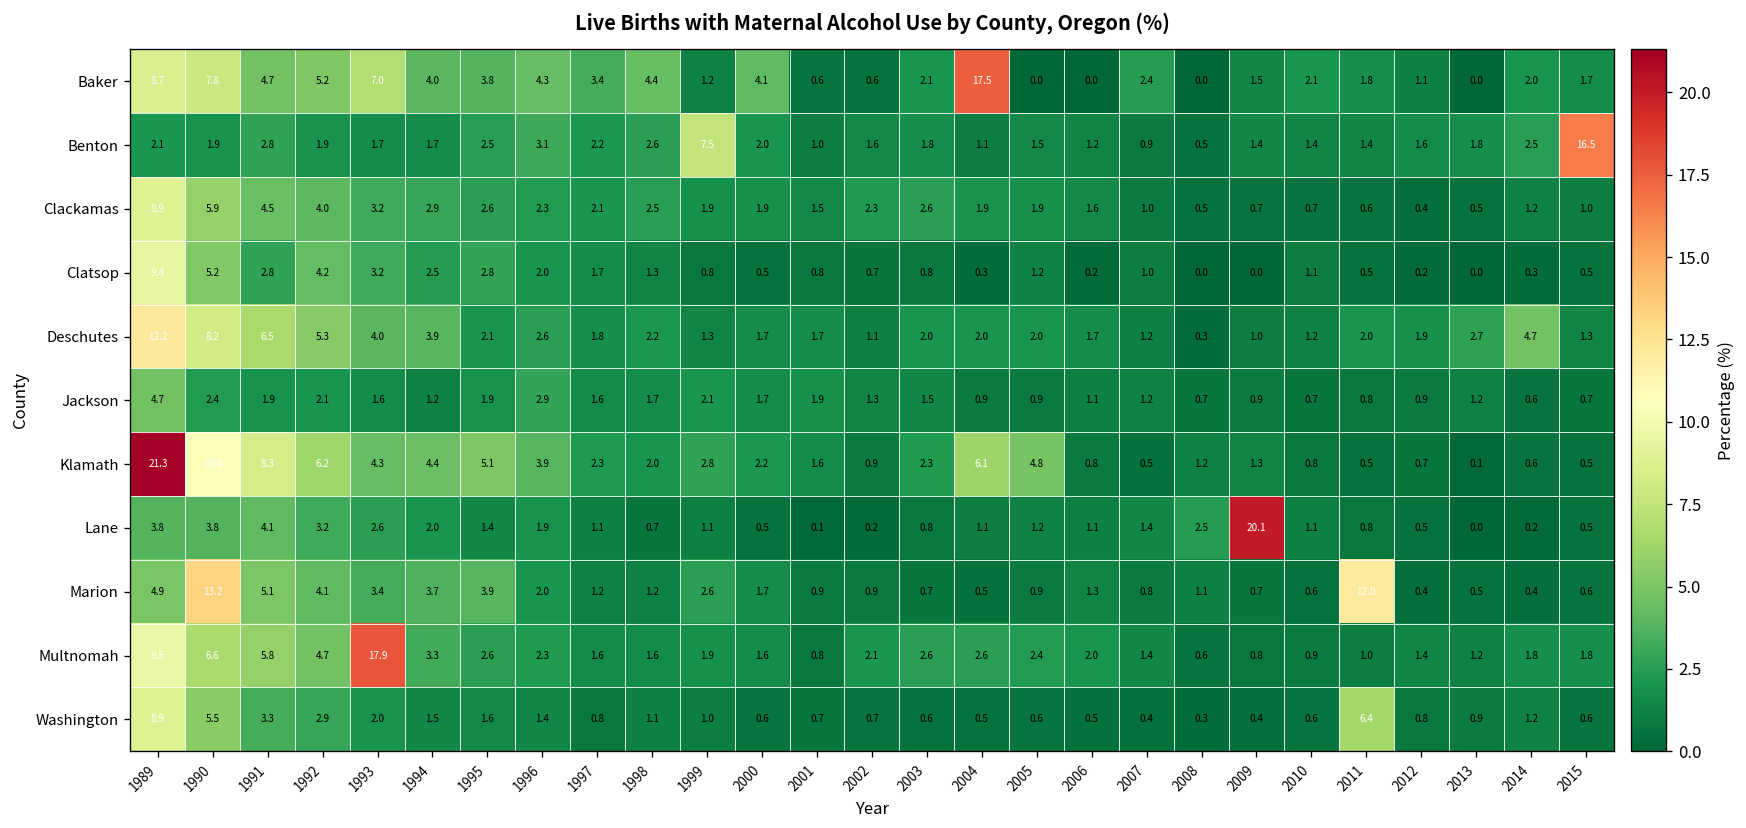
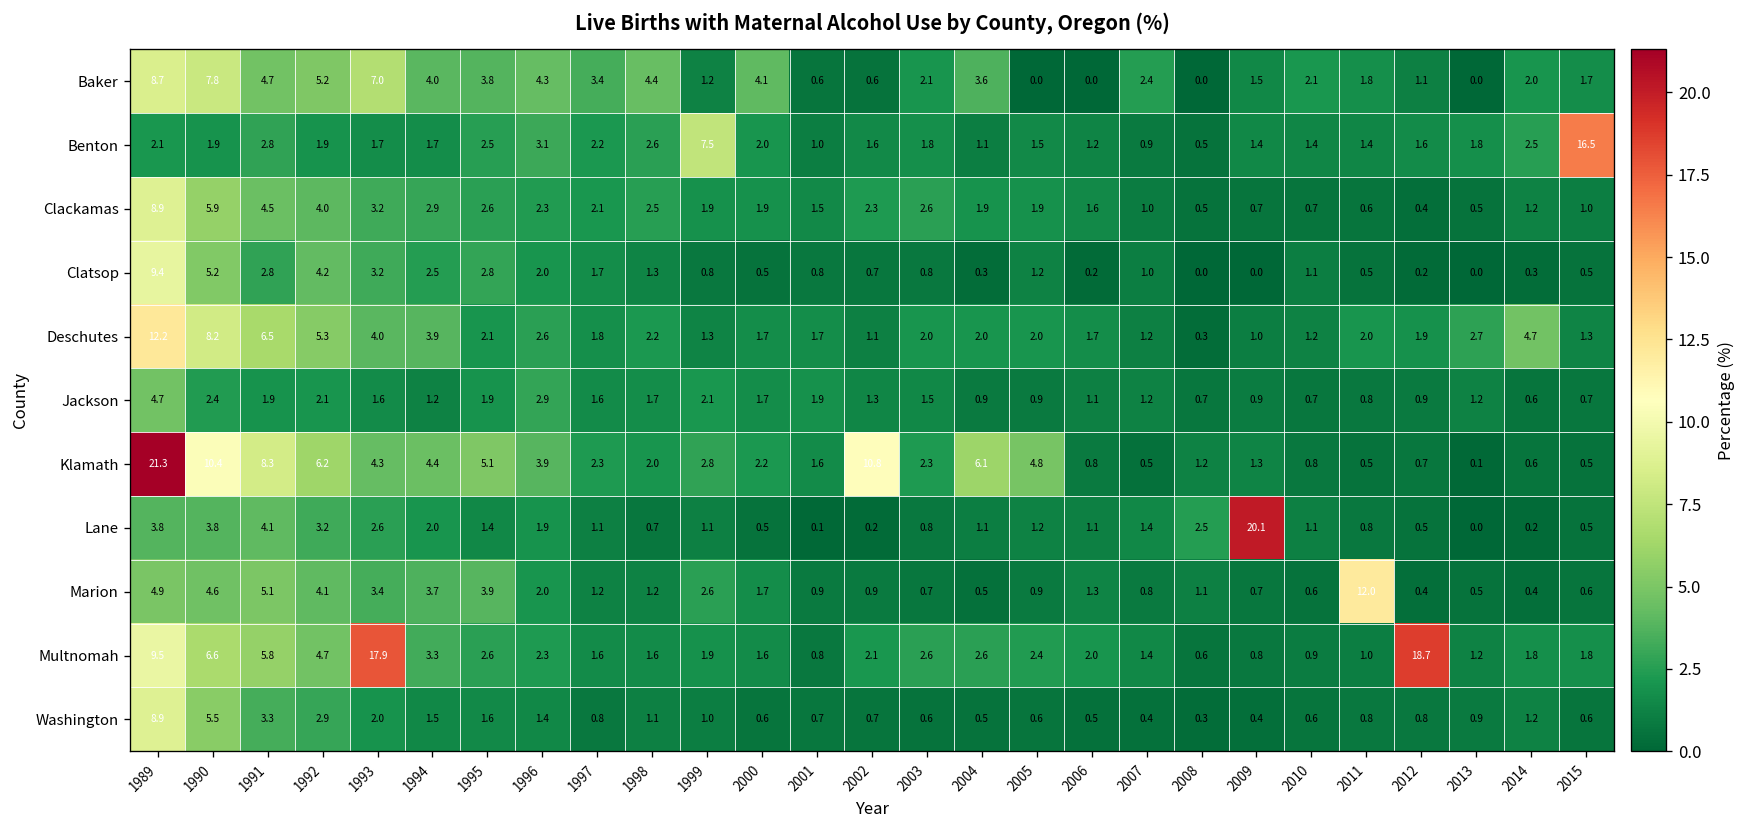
  {
    "Baker": {
      "1989": 8.7,
      "1990": 7.8,
      "1991": 4.7,
      "1992": 5.2,
      "1993": 7.0,
      "1994": 4.0,
      "1995": 3.8,
      "1996": 4.3,
      "1997": 3.4,
      "1998": 4.4,
      "1999": 1.2,
      "2000": 4.1,
      "2001": 0.6,
      "2002": 0.6,
      "2003": 2.1,
-     "2004": 17.5,
+     "2004": 3.6,
      "2005": 0.0,
      "2006": 0.0,
      "2007": 2.4,
      "2008": 0.0,
      "2009": 1.5,
      "2010": 2.1,
      "2011": 1.8,
      "2012": 1.1,
      "2013": 0.0,
      "2014": 2.0,
      "2015": 1.7
    },
    "Klamath": {
      "1989": 21.3,
      "1990": 10.4,
      "1991": 8.3,
      "1992": 6.2,
      "1993": 4.3,
      "1994": 4.4,
      "1995": 5.1,
      "1996": 3.9,
      "1997": 2.3,
      "1998": 2.0,
      "1999": 2.8,
      "2000": 2.2,
      "2001": 1.6,
-     "2002": 0.9,
+     "2002": 10.8,
      "2003": 2.3,
      "2004": 6.1,
      "2005": 4.8,
      "2006": 0.8,
      "2007": 0.5,
      "2008": 1.2,
      "2009": 1.3,
      "2010": 0.8,
      "2011": 0.5,
      "2012": 0.7,
      "2013": 0.1,
      "2014": 0.6,
      "2015": 0.5
    },
    "Marion": {
      "1989": 4.9,
-     "1990": 13.2,
+     "1990": 4.6,
      "1991": 5.1,
      "1992": 4.1,
      "1993": 3.4,
      "1994": 3.7,
      "1995": 3.9,
      "1996": 2.0,
      "1997": 1.2,
      "1998": 1.2,
      "1999": 2.6,
      "2000": 1.7,
      "2001": 0.9,
      "2002": 0.9,
      "2003": 0.7,
      "2004": 0.5,
      "2005": 0.9,
      "2006": 1.3,
      "2007": 0.8,
      "2008": 1.1,
      "2009": 0.7,
      "2010": 0.6,
      "2011": 12.0,
      "2012": 0.4,
      "2013": 0.5,
      "2014": 0.4,
      "2015": 0.6
    },
    "Multnomah": {
      "1989": 9.5,
      "1990": 6.6,
      "1991": 5.8,
      "1992": 4.7,
      "1993": 17.9,
      "1994": 3.3,
      "1995": 2.6,
      "1996": 2.3,
      "1997": 1.6,
      "1998": 1.6,
      "1999": 1.9,
      "2000": 1.6,
      "2001": 0.8,
      "2002": 2.1,
      "2003": 2.6,
      "2004": 2.6,
      "2005": 2.4,
      "2006": 2.0,
      "2007": 1.4,
      "2008": 0.6,
      "2009": 0.8,
      "2010": 0.9,
      "2011": 1.0,
-     "2012": 1.4,
+     "2012": 18.7,
      "2013": 1.2,
      "2014": 1.8,
      "2015": 1.8
    },
    "Washington": {
      "1989": 8.9,
      "1990": 5.5,
      "1991": 3.3,
      "1992": 2.9,
      "1993": 2.0,
      "1994": 1.5,
      "1995": 1.6,
      "1996": 1.4,
      "1997": 0.8,
      "1998": 1.1,
      "1999": 1.0,
      "2000": 0.6,
      "2001": 0.7,
      "2002": 0.7,
      "2003": 0.6,
      "2004": 0.5,
      "2005": 0.6,
      "2006": 0.5,
      "2007": 0.4,
      "2008": 0.3,
      "2009": 0.4,
      "2010": 0.6,
-     "2011": 6.4,
+     "2011": 0.8,
      "2012": 0.8,
      "2013": 0.9,
      "2014": 1.2,
      "2015": 0.6
    }
  }
